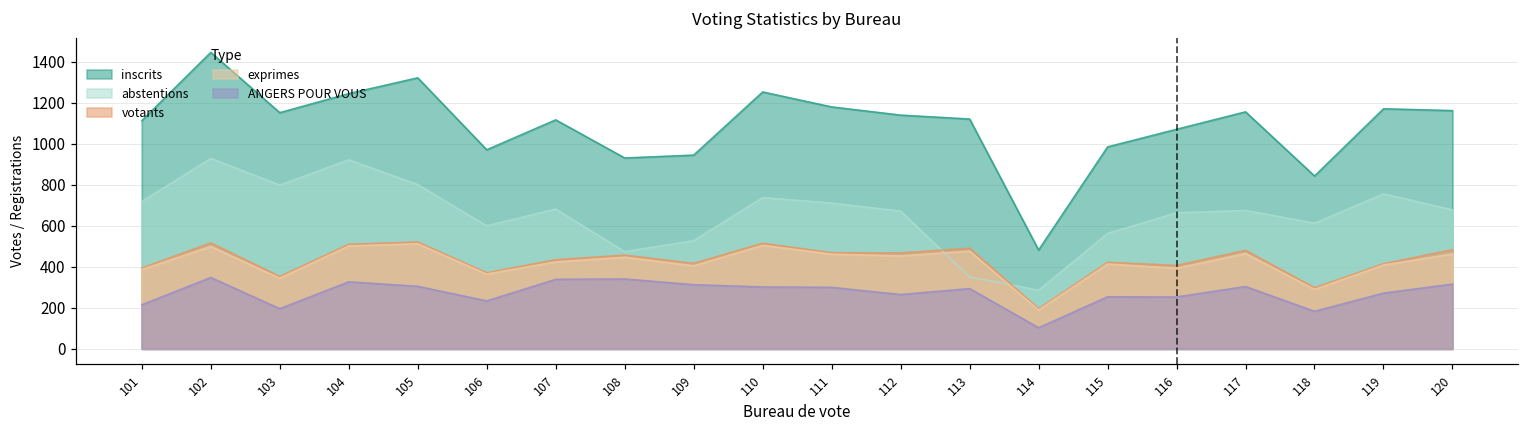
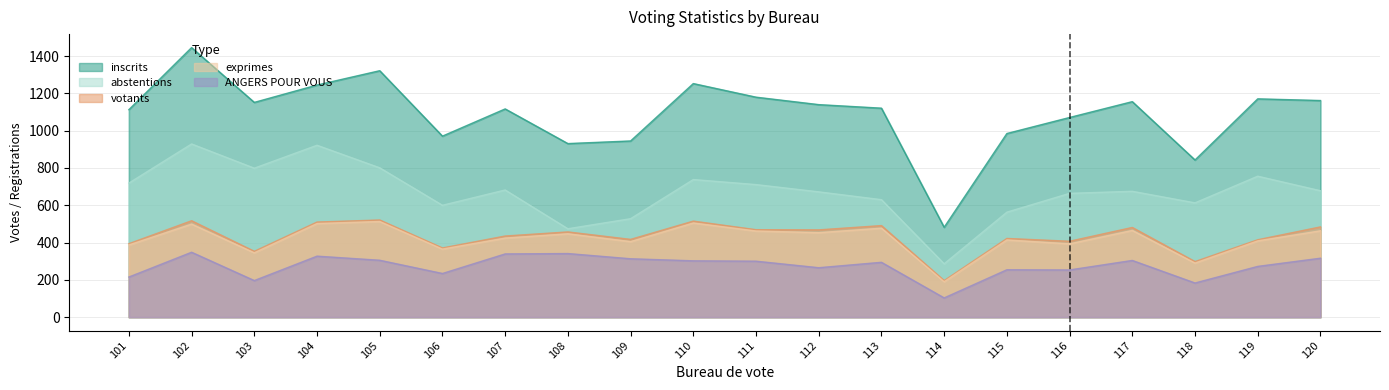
  {
    "inscrits": {
      "101": 1110,
      "102": 1450,
      "103": 1150,
      "104": 1250,
      "105": 1320,
      "106": 970,
      "107": 1120,
      "108": 930,
      "109": 950,
      "110": 1250,
      "111": 1180,
      "112": 1140,
      "113": 1120,
      "114": 480,
      "115": 990,
      "116": 1070,
      "117": 1160,
      "118": 840,
      "119": 1170,
      "120": 1160
    },
    "abstentions": {
      "101": 720,
      "102": 930,
      "103": 800,
      "104": 920,
      "105": 800,
      "106": 600,
      "107": 680,
      "108": 470,
      "109": 530,
      "110": 740,
      "111": 710,
      "112": 670,
-     "113": 350,
+     "113": 630,
      "114": 290,
      "115": 560,
      "116": 660,
      "117": 680,
      "118": 610,
      "119": 760,
      "120": 680
    },
    "votants": {
      "102": 520,
      "112": 470,
      "113": 490,
      "116": 410,
      "117": 480,
      "120": 480
    },
    "exprimes": {
      "102": 500,
      "112": 450,
      "113": 480,
      "116": 390,
      "117": 470,
      "120": 460
    },
    "ANGERS POUR VOUS": {
      "101": 220,
      "102": 350,
      "103": 200,
      "104": 330,
      "105": 310,
      "106": 230,
      "107": 340,
      "108": 340,
      "109": 310,
      "110": 300,
      "111": 300,
      "112": 270,
      "113": 290,
      "114": 100,
      "115": 250,
      "116": 250,
      "117": 300,
      "118": 180,
      "119": 270,
      "120": 320
    }
  }
